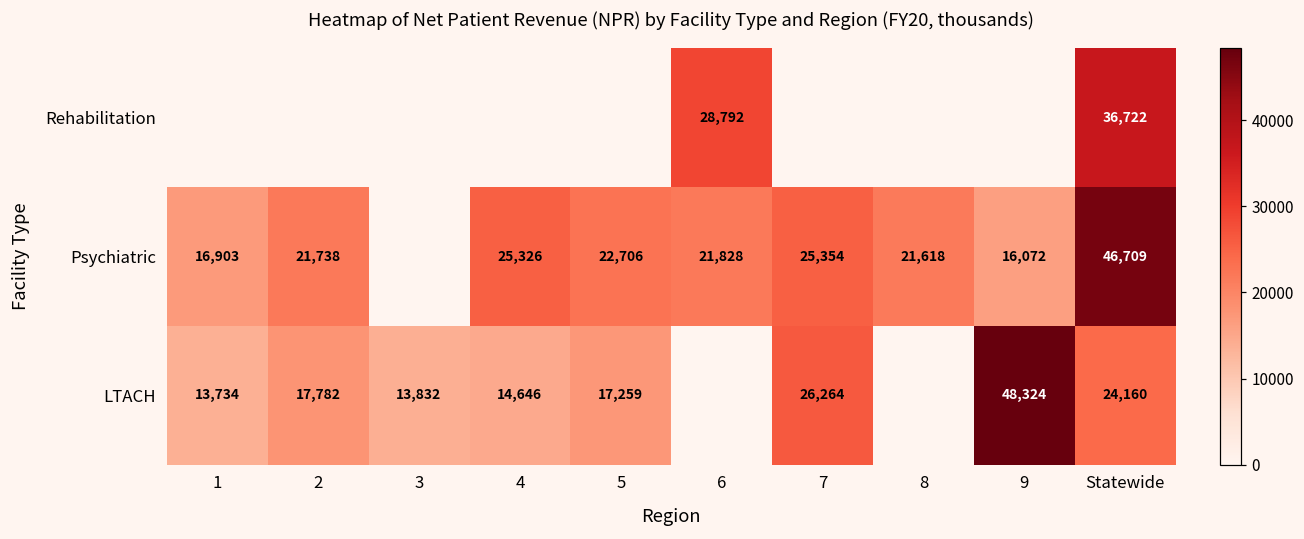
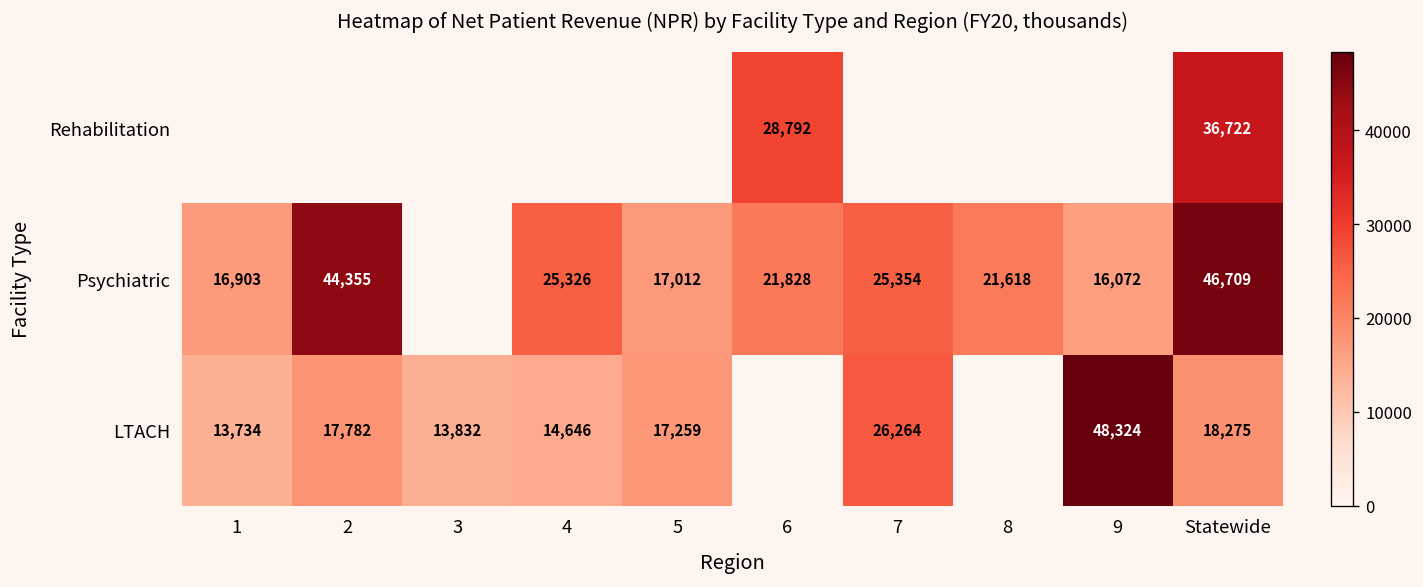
  {
    "Rehabilitation": {
      "6": "28,792",
      "Statewide": "36,722"
    },
    "Psychiatric": {
      "1": "16,903",
-     "2": "21,738",
+     "2": "44,355",
      "4": "25,326",
-     "5": "22,706",
+     "5": "17,012",
      "6": "21,828",
      "7": "25,354",
      "8": "21,618",
      "9": "16,072",
      "Statewide": "46,709"
    },
    "LTACH": {
      "1": "13,734",
      "2": "17,782",
      "3": "13,832",
      "4": "14,646",
      "5": "17,259",
      "7": "26,264",
      "9": "48,324",
-     "Statewide": "24,160"
+     "Statewide": "18,275"
    }
  }
